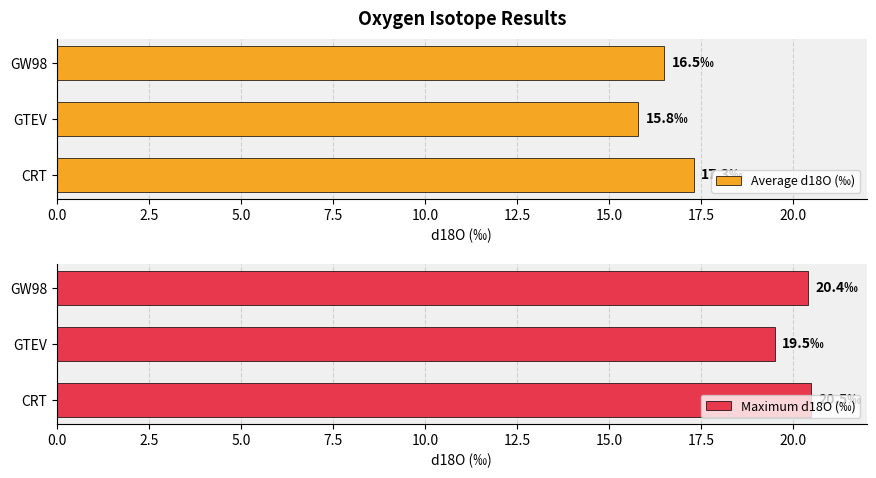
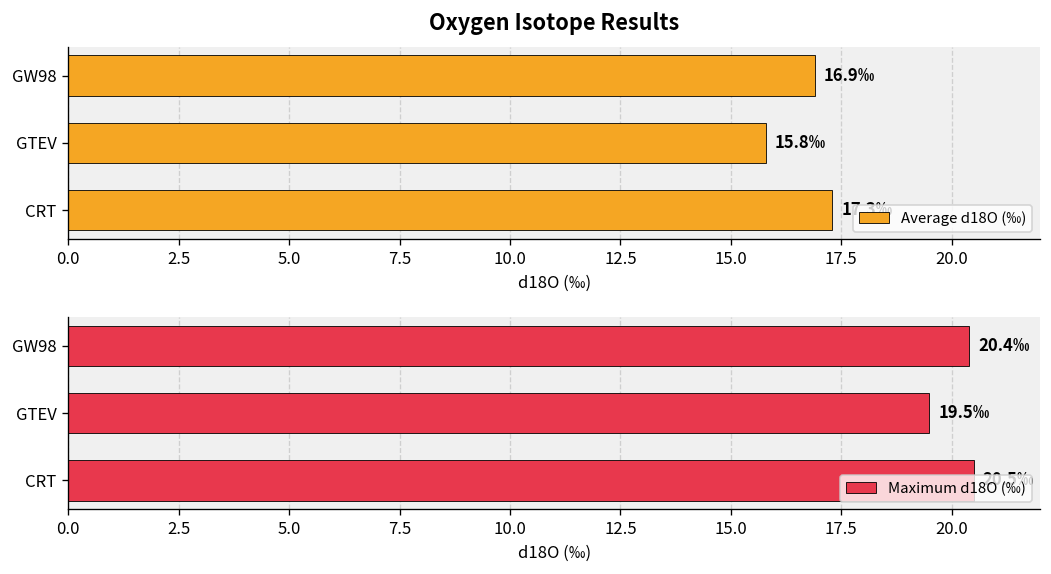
  {
    "Oxygen Isotope Results": {
-     "GW98": "16.5‰",
+     "GW98": "16.9‰",
      "GTEV": "15.8‰"
    }
  }
